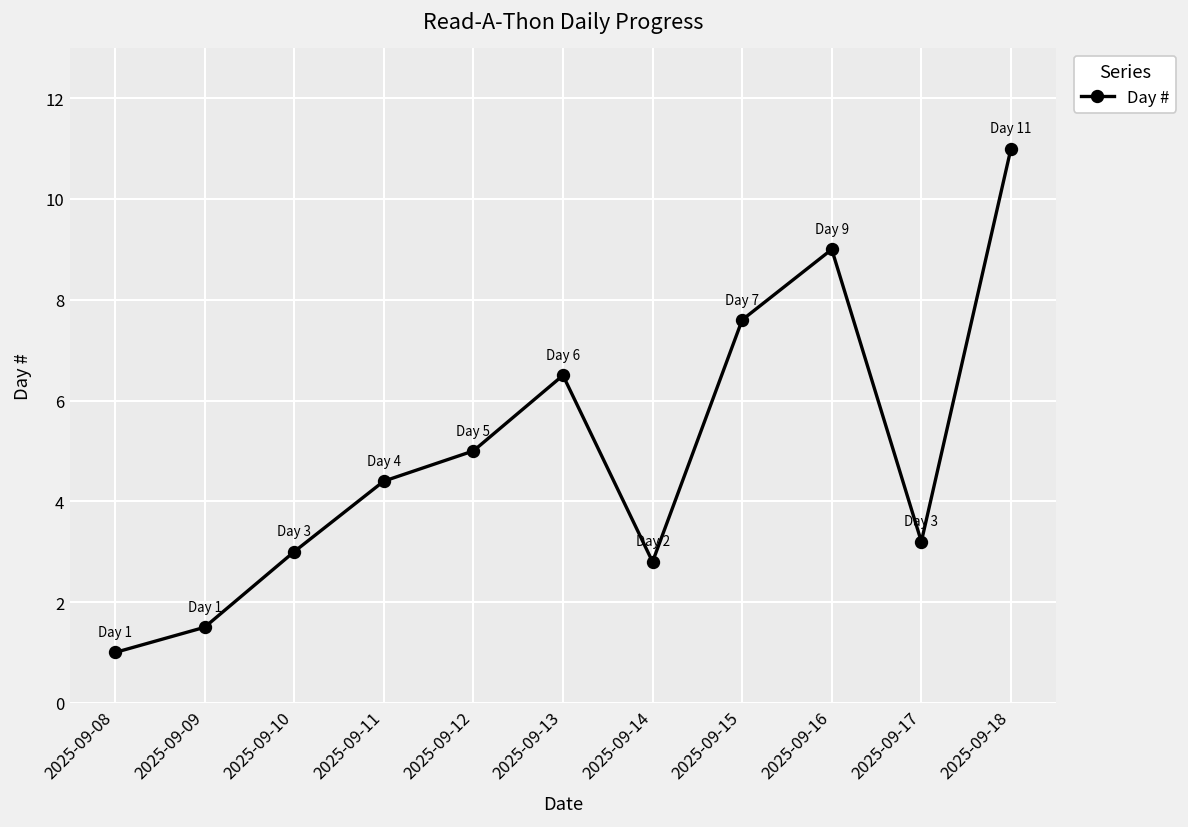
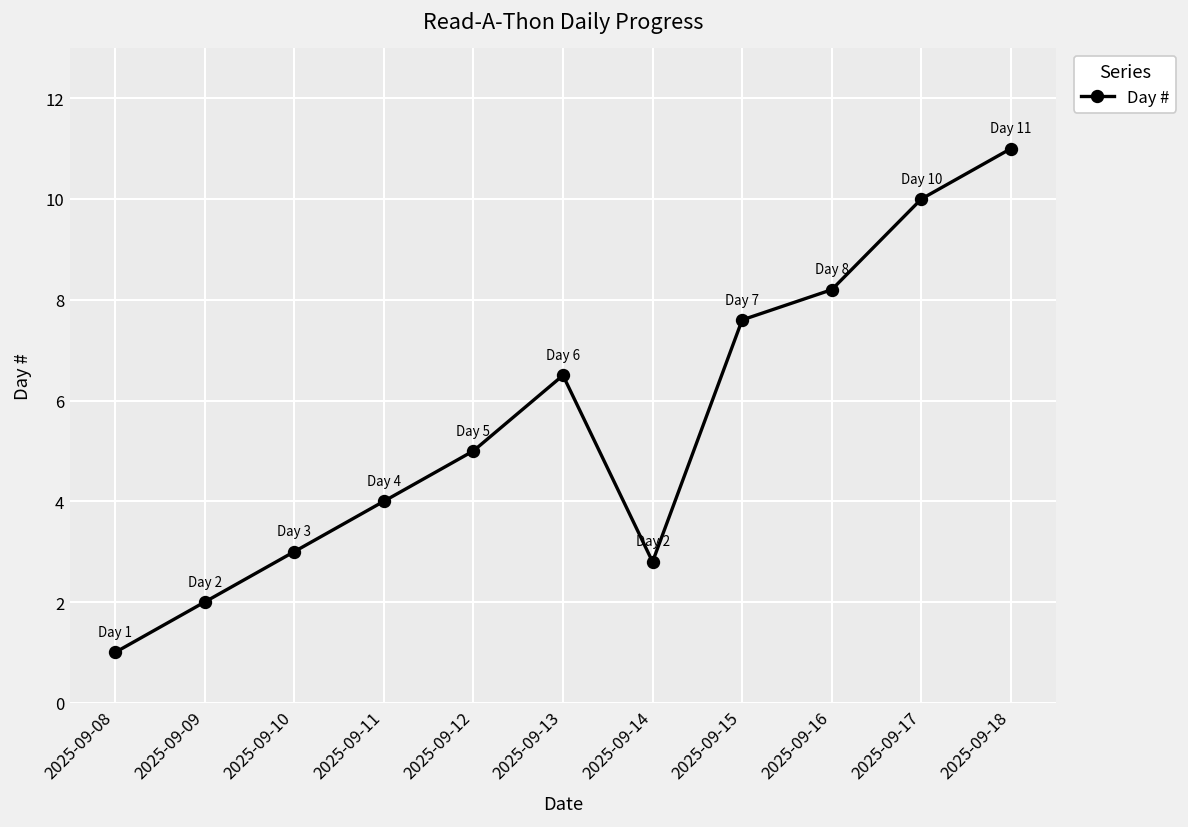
  {
    "2025-09-08": 1,
-   "2025-09-09": 1,
+   "2025-09-09": 2,
    "2025-09-10": 3,
-   "2025-09-11": 4.4,
+   "2025-09-11": 4.0,
    "2025-09-12": 5,
    "2025-09-13": 6,
-   "2025-09-16": 9,
-   "2025-09-17": 3,
+   "2025-09-16": 8,
+   "2025-09-17": 10,
    "2025-09-18": 11
  }
